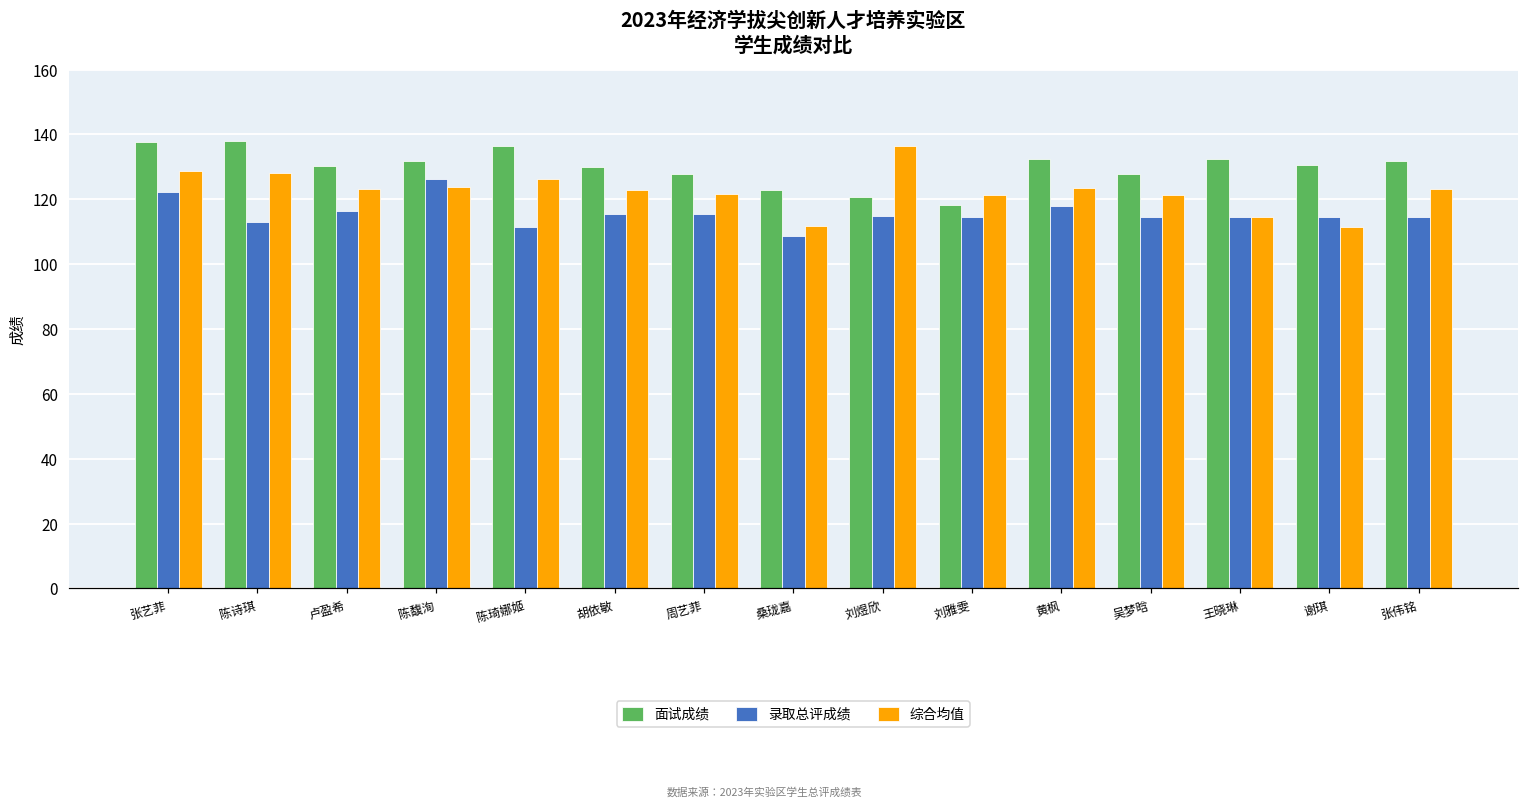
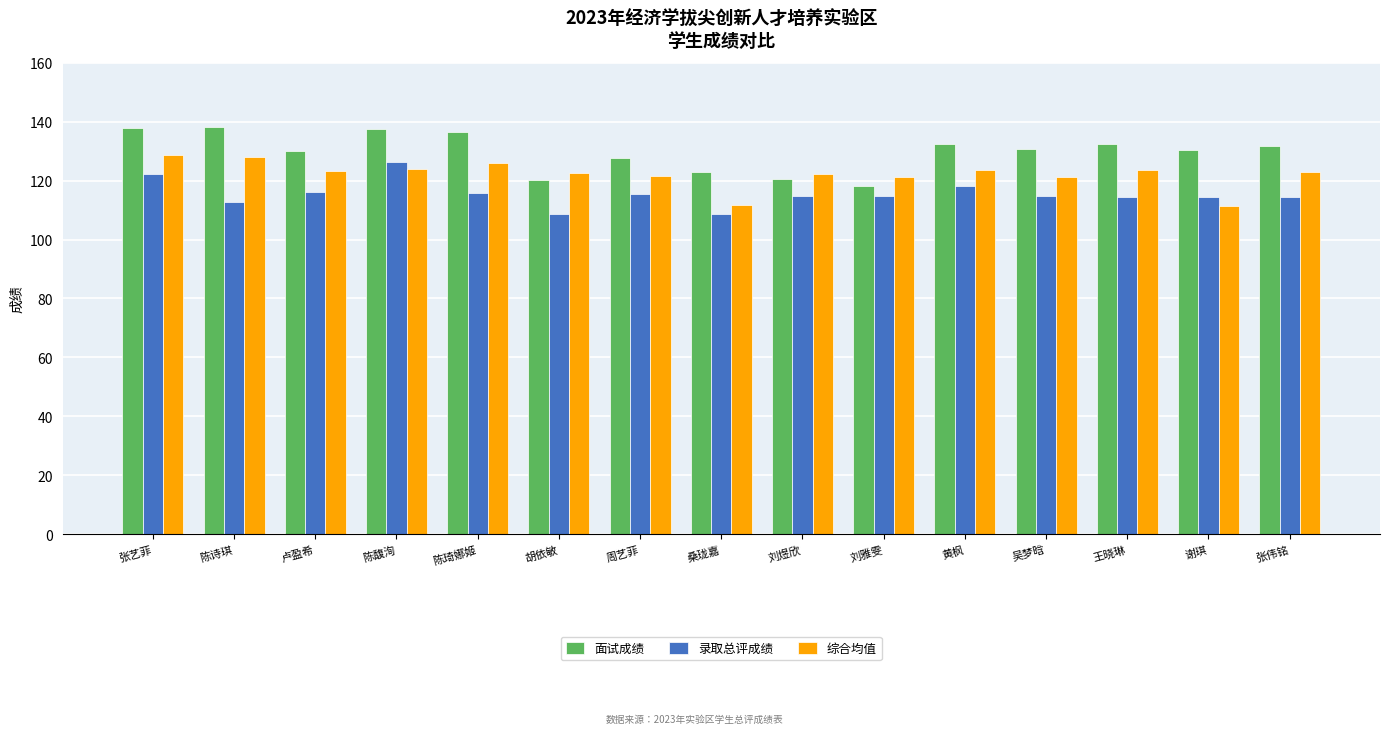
  {
    "面试成绩": {
      "张艺菲": 138,
      "陈诗琪": 138,
      "卢盈希": 130,
-     "陈馥洵": 132,
+     "陈馥洵": 137,
      "陈琦娜姬": 136,
-     "胡依敏": 130,
+     "胡依敏": 120,
      "周艺菲": 128,
      "桑珑嘉": 123,
      "刘煜欣": 121,
      "刘雅雯": 118,
      "黄枫": 132,
-     "吴梦晗": 128,
+     "吴梦晗": 131,
      "王晓琳": 132,
      "谢琪": 131,
      "张伟铭": 132
    },
    "录取总评成绩": {
      "张艺菲": 122,
      "陈诗琪": 113,
      "卢盈希": 116,
      "陈馥洵": 126,
-     "陈琦娜姬": 111,
-     "胡依敏": 116,
+     "陈琦娜姬": 116,
+     "胡依敏": 109,
      "周艺菲": 115,
      "桑珑嘉": 109,
      "刘煜欣": 115,
      "刘雅雯": 115,
      "黄枫": 118,
      "吴梦晗": 115,
      "王晓琳": 115,
      "谢琪": 115,
      "张伟铭": 114
    },
    "综合均值": {
      "张艺菲": 129,
      "陈诗琪": 128,
      "卢盈希": 123,
      "陈馥洵": 124,
      "陈琦娜姬": 126,
      "胡依敏": 123,
      "周艺菲": 122,
      "桑珑嘉": 112,
-     "刘煜欣": 136,
+     "刘煜欣": 122,
      "刘雅雯": 121,
      "黄枫": 124,
      "吴梦晗": 121,
-     "王晓琳": 114,
+     "王晓琳": 123,
      "谢琪": 111,
      "张伟铭": 123
    }
  }
